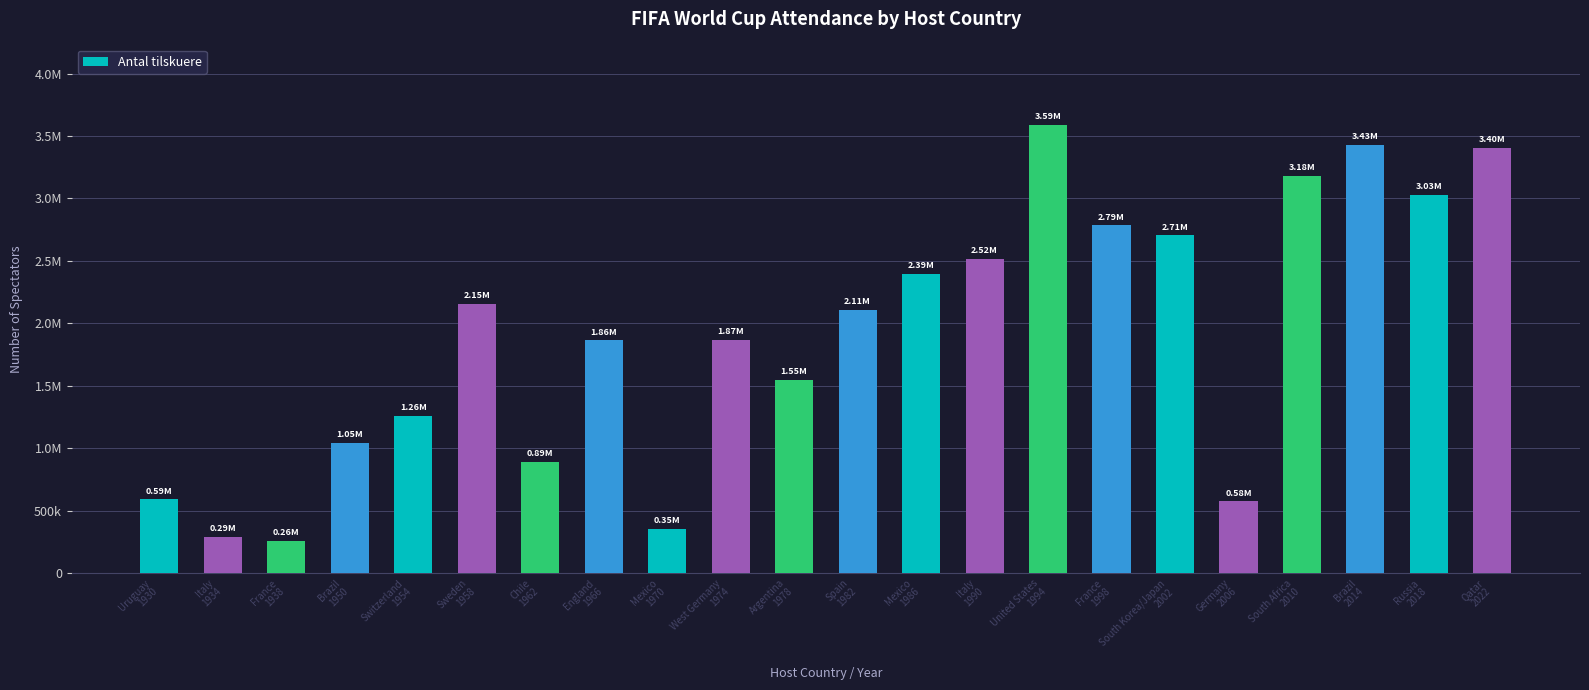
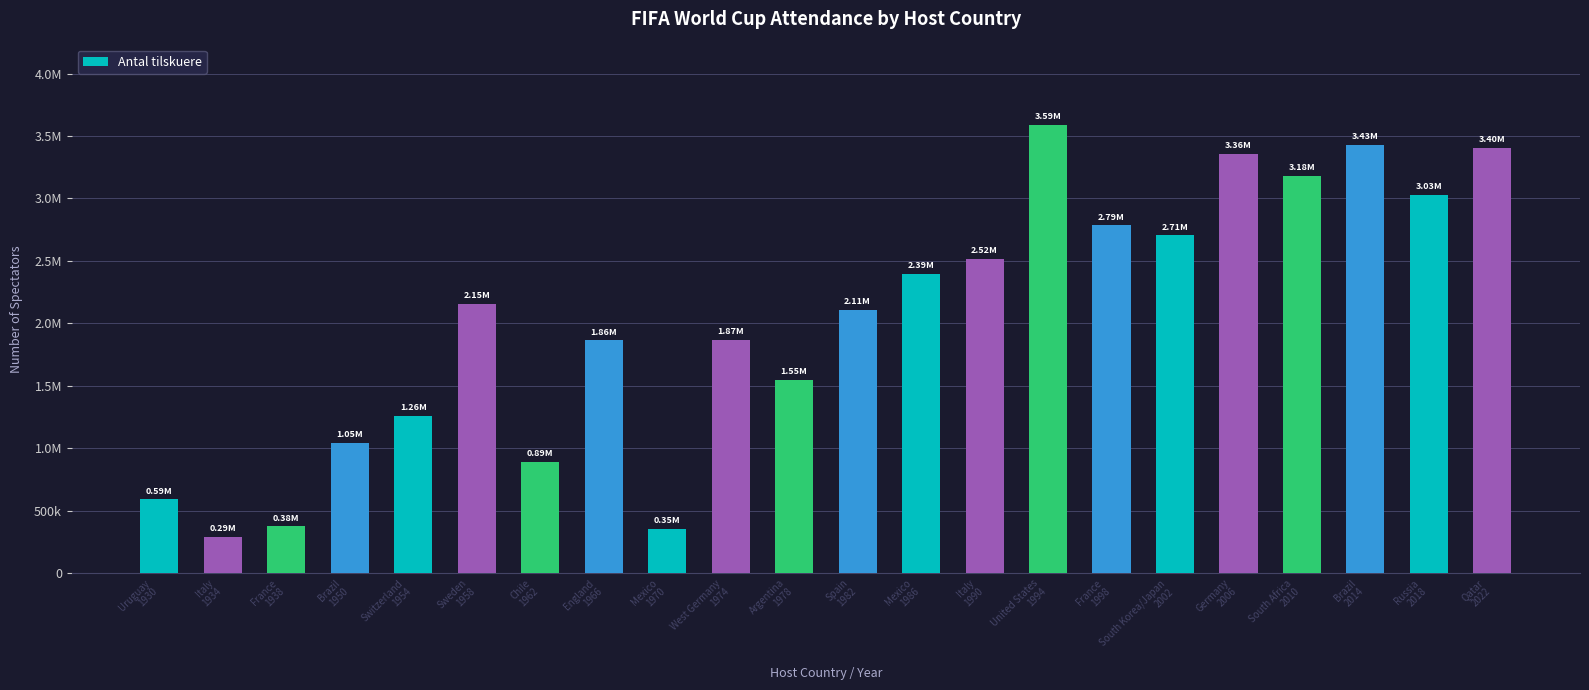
  {
    "Uruguay 1930": "0.59M",
    "Italy 1934": "0.29M",
-   "France 1938": "0.26M",
+   "France 1938": "0.38M",
    "Brazil 1950": "1.05M",
    "Switzerland 1954": "1.26M",
    "Sweden 1958": "2.15M",
    "Chile 1962": "0.89M",
    "England 1966": "1.86M",
    "Mexico 1970": "0.35M",
    "West Germany 1974": "1.87M",
    "Argentina 1978": "1.55M",
    "Spain 1982": "2.11M",
    "Mexico 1986": "2.39M",
    "Italy 1990": "2.52M",
    "United States 1994": "3.59M",
    "France 1998": "2.79M",
    "South Korea/Japan 2002": "2.71M",
-   "Germany 2006": "0.58M",
+   "Germany 2006": "3.36M",
    "South Africa 2010": "3.18M",
    "Brazil 2014": "3.43M",
    "Russia 2018": "3.03M",
    "Qatar 2022": "3.40M"
  }
